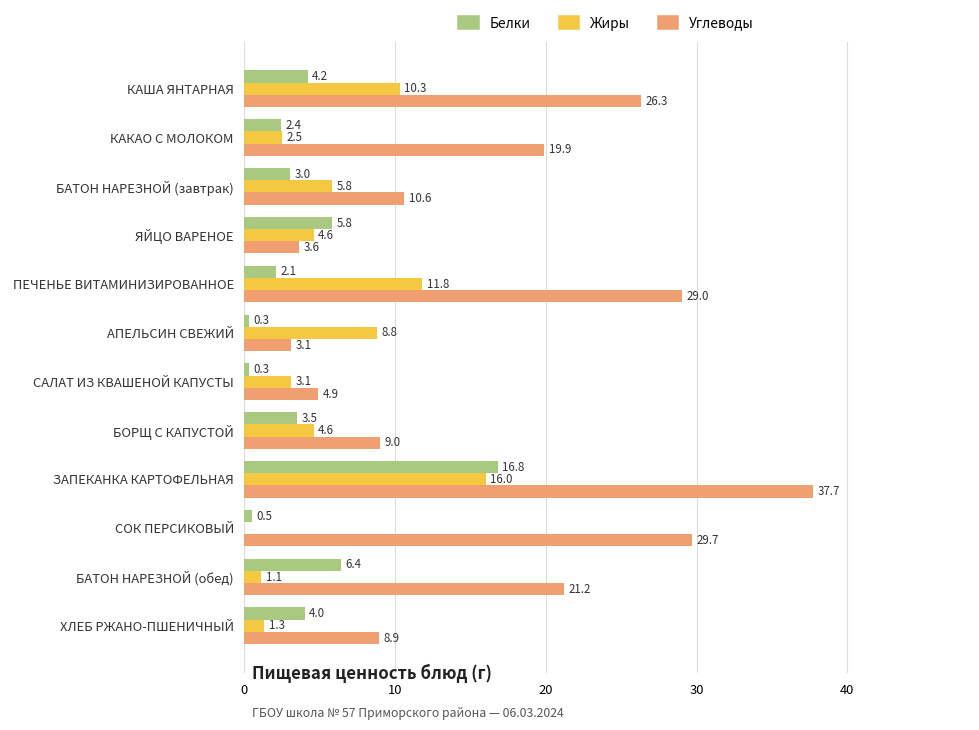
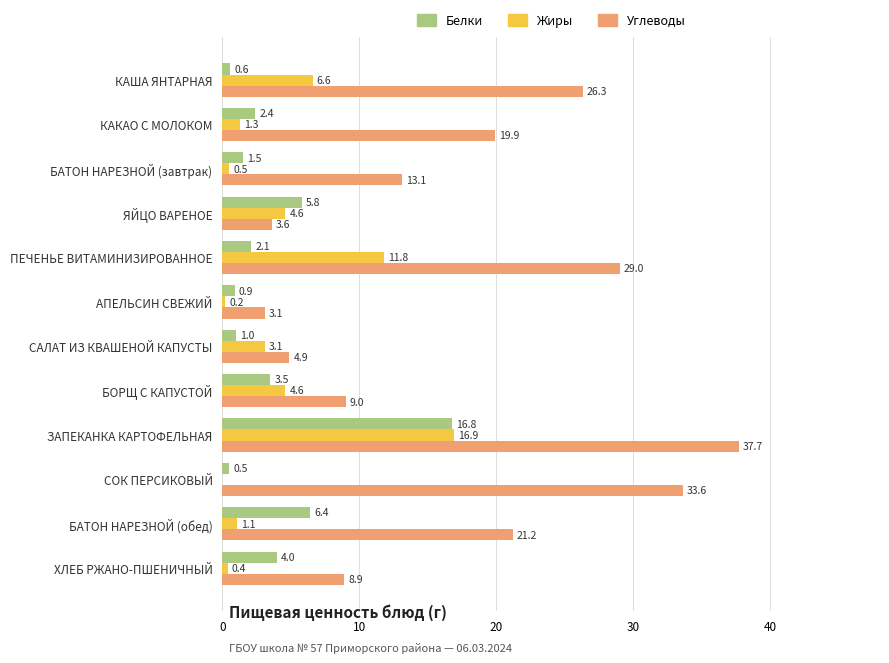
  {
    "Белки": {
-     "КАША ЯНТАРНАЯ": 4.2,
+     "КАША ЯНТАРНАЯ": 0.6,
      "КАКАО С МОЛОКОМ": 2.4,
-     "БАТОН НАРЕЗНОЙ (завтрак)": 3.0,
+     "БАТОН НАРЕЗНОЙ (завтрак)": 1.5,
      "ЯЙЦО ВАРЕНОЕ": 5.8,
      "ПЕЧЕНЬЕ ВИТАМИНИЗИРОВАННОЕ": 2.1,
-     "АПЕЛЬСИН СВЕЖИЙ": 0.3,
-     "САЛАТ ИЗ КВАШЕНОЙ КАПУСТЫ": 0.3,
+     "АПЕЛЬСИН СВЕЖИЙ": 0.9,
+     "САЛАТ ИЗ КВАШЕНОЙ КАПУСТЫ": 1.0,
      "БОРЩ С КАПУСТОЙ": 3.5,
      "ЗАПЕКАНКА КАРТОФЕЛЬНАЯ": 16.8,
      "СОК ПЕРСИКОВЫЙ": 0.5,
      "БАТОН НАРЕЗНОЙ (обед)": 6.4,
      "ХЛЕБ РЖАНО-ПШЕНИЧНЫЙ": 4.0
    },
    "Жиры": {
-     "КАША ЯНТАРНАЯ": 10.3,
-     "КАКАО С МОЛОКОМ": 2.5,
-     "БАТОН НАРЕЗНОЙ (завтрак)": 5.8,
+     "КАША ЯНТАРНАЯ": 6.6,
+     "КАКАО С МОЛОКОМ": 1.3,
+     "БАТОН НАРЕЗНОЙ (завтрак)": 0.5,
      "ЯЙЦО ВАРЕНОЕ": 4.6,
      "ПЕЧЕНЬЕ ВИТАМИНИЗИРОВАННОЕ": 11.8,
-     "АПЕЛЬСИН СВЕЖИЙ": 8.8,
+     "АПЕЛЬСИН СВЕЖИЙ": 0.2,
      "САЛАТ ИЗ КВАШЕНОЙ КАПУСТЫ": 3.1,
      "БОРЩ С КАПУСТОЙ": 4.6,
-     "ЗАПЕКАНКА КАРТОФЕЛЬНАЯ": 16.0,
+     "ЗАПЕКАНКА КАРТОФЕЛЬНАЯ": 16.9,
      "БАТОН НАРЕЗНОЙ (обед)": 1.1,
-     "ХЛЕБ РЖАНО-ПШЕНИЧНЫЙ": 1.3
+     "ХЛЕБ РЖАНО-ПШЕНИЧНЫЙ": 0.4
    },
    "Углеводы": {
      "КАША ЯНТАРНАЯ": 26.3,
      "КАКАО С МОЛОКОМ": 19.9,
-     "БАТОН НАРЕЗНОЙ (завтрак)": 10.6,
+     "БАТОН НАРЕЗНОЙ (завтрак)": 13.1,
      "ЯЙЦО ВАРЕНОЕ": 3.6,
      "ПЕЧЕНЬЕ ВИТАМИНИЗИРОВАННОЕ": 29.0,
      "АПЕЛЬСИН СВЕЖИЙ": 3.1,
      "САЛАТ ИЗ КВАШЕНОЙ КАПУСТЫ": 4.9,
      "БОРЩ С КАПУСТОЙ": 9.0,
      "ЗАПЕКАНКА КАРТОФЕЛЬНАЯ": 37.7,
-     "СОК ПЕРСИКОВЫЙ": 29.7,
+     "СОК ПЕРСИКОВЫЙ": 33.6,
      "БАТОН НАРЕЗНОЙ (обед)": 21.2,
      "ХЛЕБ РЖАНО-ПШЕНИЧНЫЙ": 8.9
    }
  }
